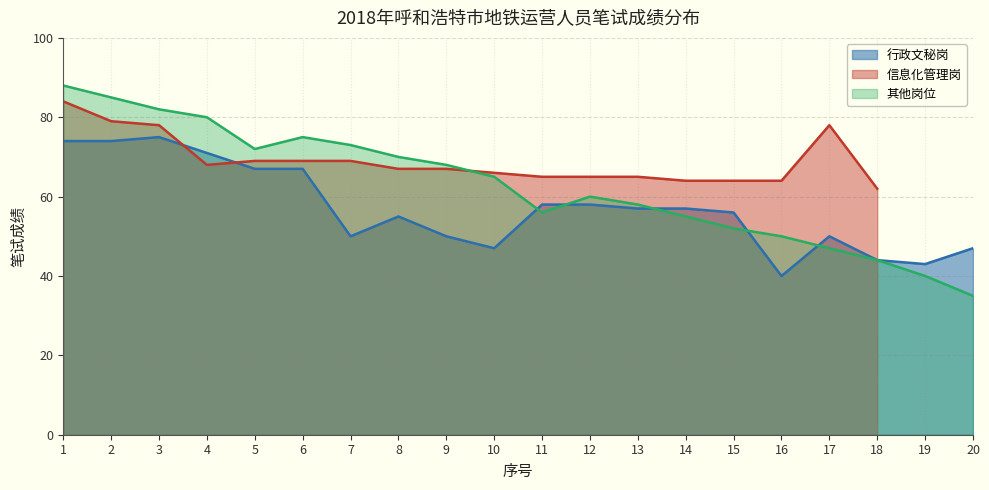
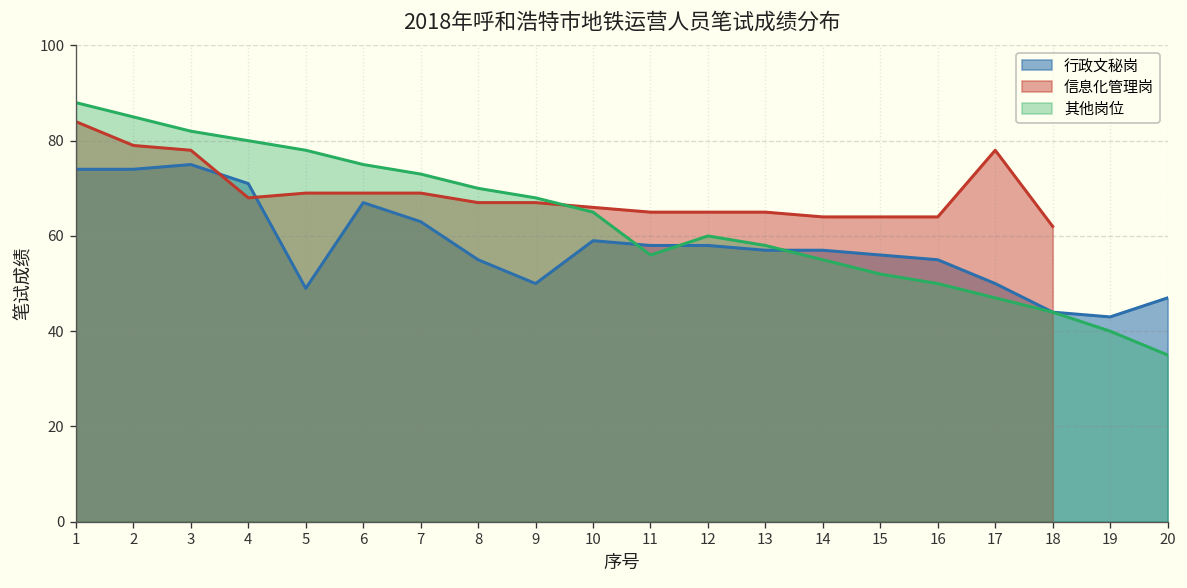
  {
    "行政文秘岗": {
      "1": 74,
      "2": 74,
      "3": 75,
      "4": 71,
-     "5": 67,
+     "5": 49,
      "6": 67,
-     "7": 50,
+     "7": 63,
      "8": 55,
      "9": 50,
-     "10": 47,
+     "10": 59,
      "11": 58,
      "12": 58,
      "13": 57,
      "14": 57,
      "15": 56,
-     "16": 40,
+     "16": 55,
      "17": 50,
      "19": 43,
      "20": 47
    },
    "信息化管理岗": {
      "1": 84,
      "2": 79,
      "3": 78,
      "4": 68,
      "5": 69,
      "6": 69,
      "7": 69,
      "8": 67,
      "9": 67,
      "10": 66,
      "11": 65,
      "12": 65,
      "13": 65,
      "14": 64,
      "15": 64,
      "16": 64,
      "17": 78,
      "18": 62
    },
    "其他岗位": {
      "1": 88,
      "2": 85,
      "3": 82,
      "4": 80,
-     "5": 72,
+     "5": 78,
      "6": 75,
      "7": 73,
      "8": 70,
      "9": 68,
      "10": 65,
      "11": 56,
      "12": 60,
      "13": 58,
      "14": 55,
      "15": 52,
      "16": 50,
      "17": 47,
      "19": 40,
      "20": 35
    }
  }
